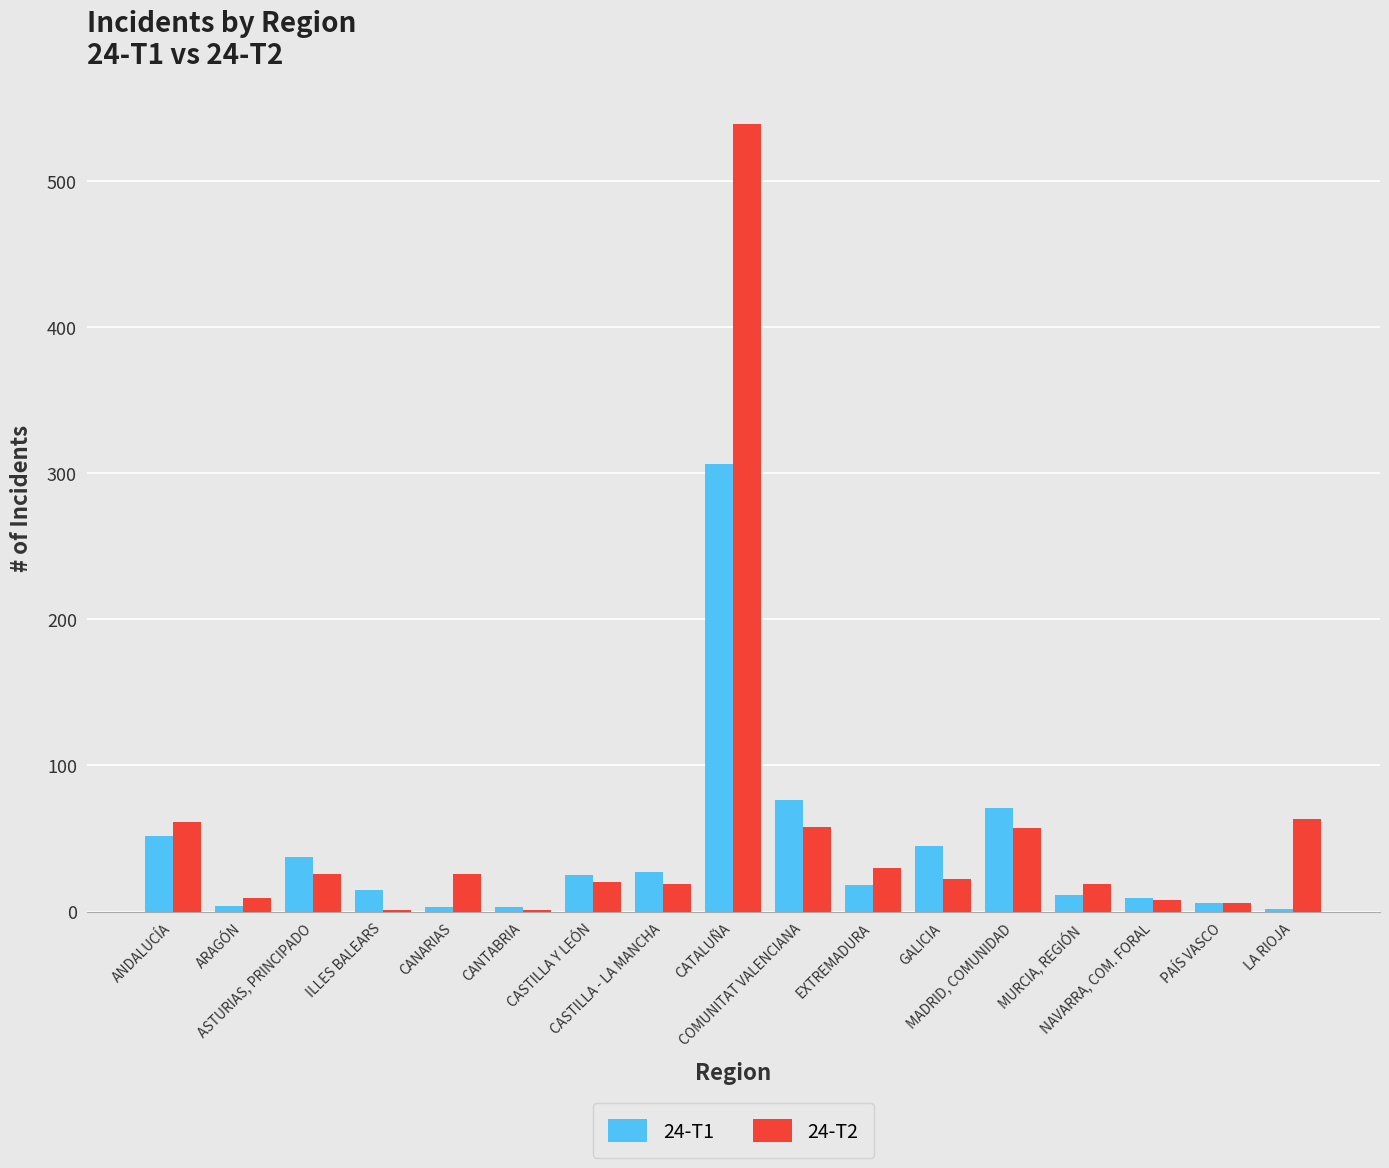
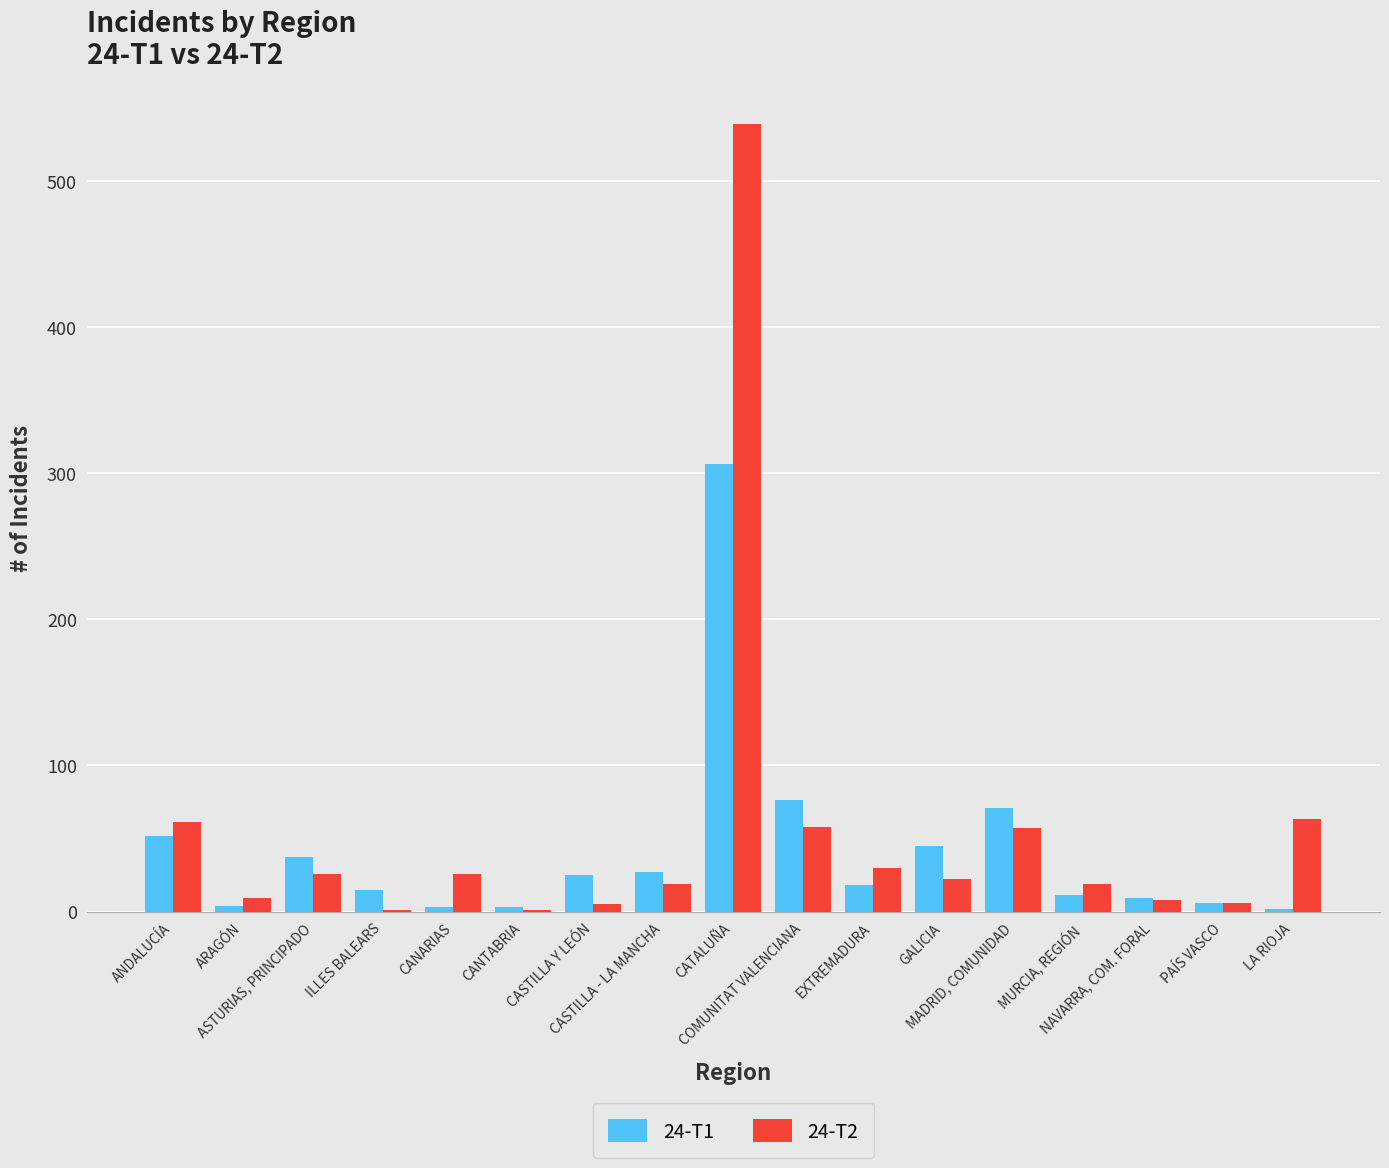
  {
    "24-T1": {
      "ANDALUCÍA": 52,
      "ARAGÓN": 4,
      "ASTURIAS, PRINCIPADO": 37,
      "ILLES BALEARS": 15,
      "CANARIAS": 3,
      "CANTABRIA": 3,
      "CASTILLA Y LEÓN": 25,
      "CASTILLA - LA MANCHA": 27,
      "CATALUÑA": 306,
      "COMUNITAT VALENCIANA": 76,
      "EXTREMADURA": 18,
      "GALICIA": 45,
      "MADRID, COMUNIDAD": 71,
      "MURCIA, REGIÓN": 11,
      "NAVARRA, COM. FORAL": 9,
      "PAÍS VASCO": 6,
      "LA RIOJA": 2
    },
    "24-T2": {
      "ANDALUCÍA": 61,
      "ARAGÓN": 9,
      "ASTURIAS, PRINCIPADO": 26,
      "CANARIAS": 26,
-     "CASTILLA Y LEÓN": 20,
+     "CASTILLA Y LEÓN": 5,
      "CASTILLA - LA MANCHA": 19,
      "CATALUÑA": 539,
      "COMUNITAT VALENCIANA": 58,
      "EXTREMADURA": 30,
      "GALICIA": 22,
      "MADRID, COMUNIDAD": 57,
      "MURCIA, REGIÓN": 19,
      "NAVARRA, COM. FORAL": 8,
      "PAÍS VASCO": 6,
      "LA RIOJA": 63
    }
  }
